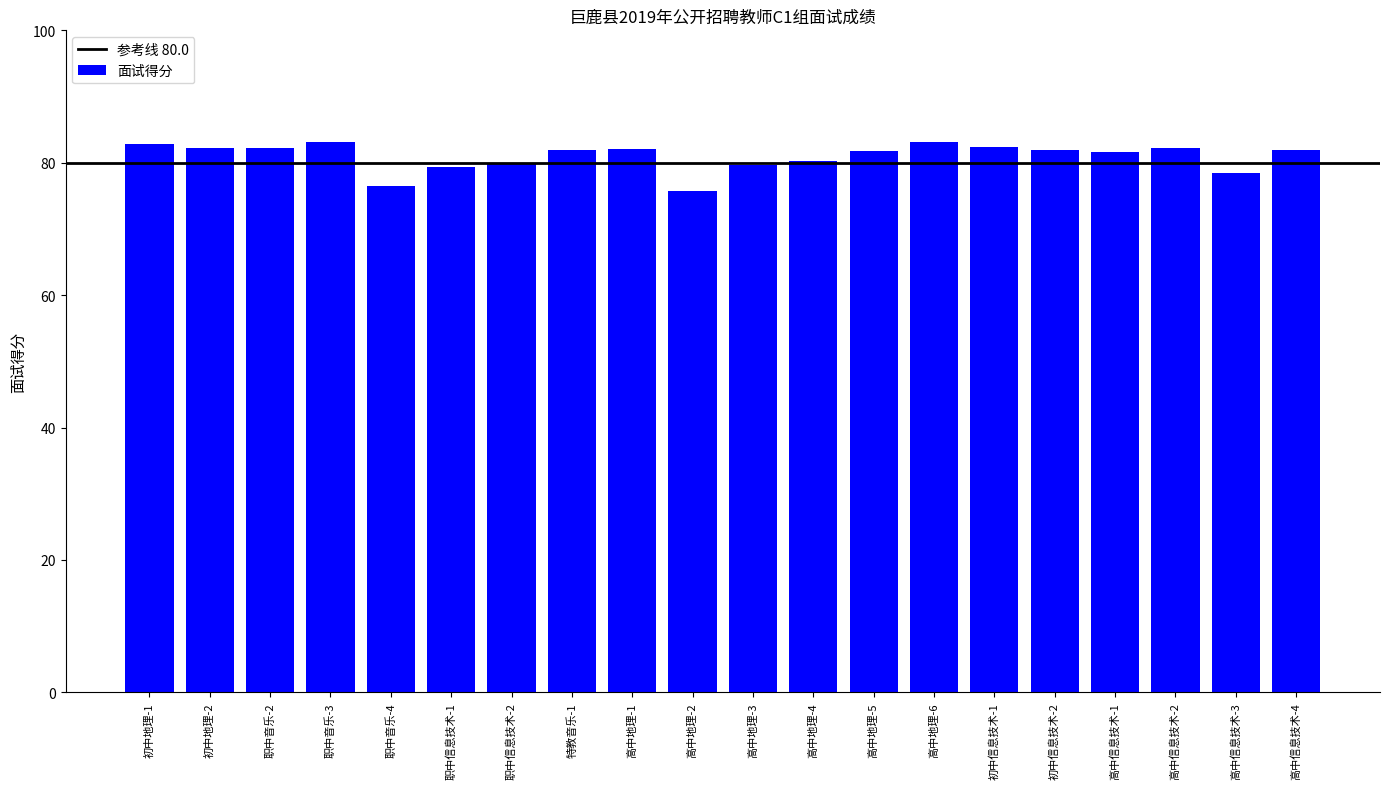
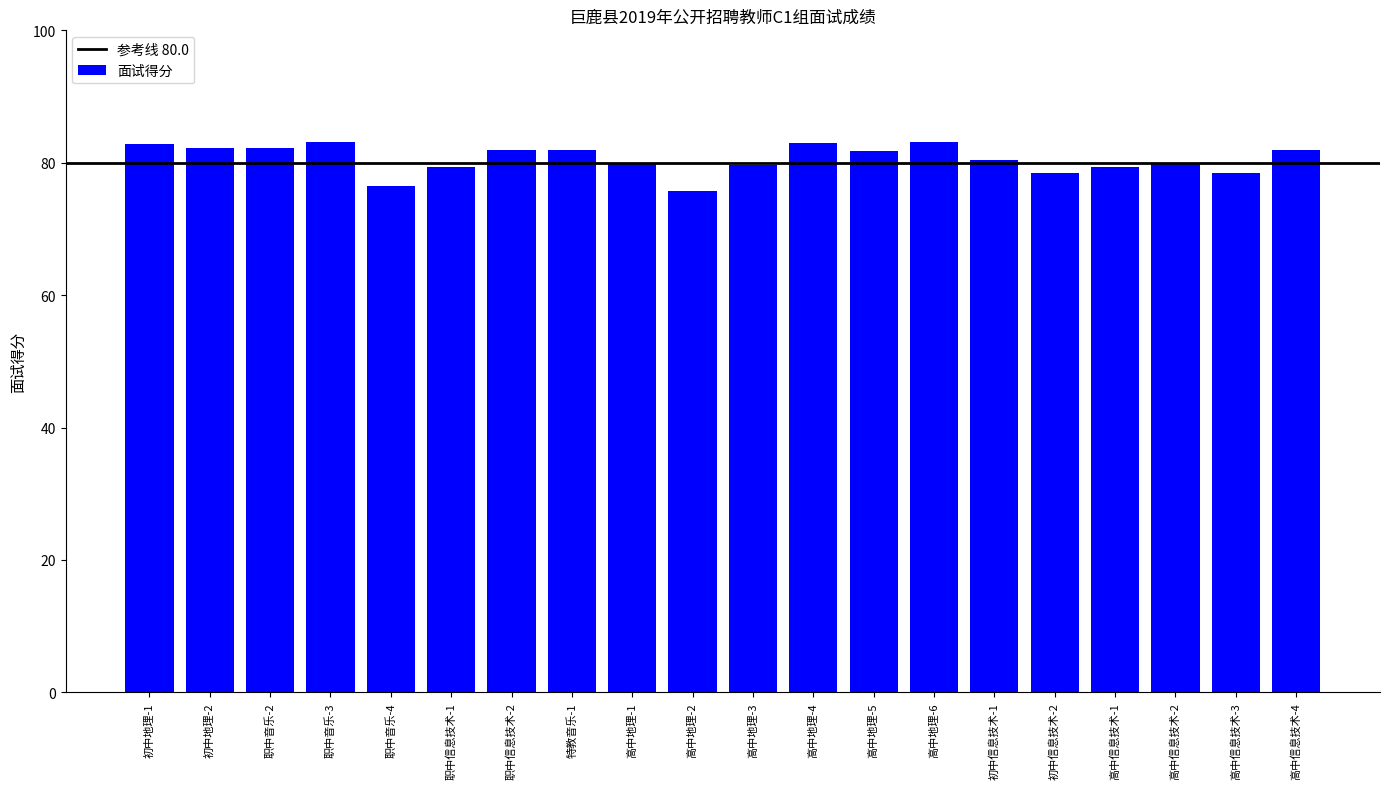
  {
    "初中地理-1": 83,
    "初中地理-2": 82,
    "职中音乐-2": 82,
    "职中音乐-3": 83,
    "职中音乐-4": 77,
    "职中信息技术-1": 79,
-   "职中信息技术-2": 80,
+   "职中信息技术-2": 82,
    "特教音乐-1": 82,
-   "高中地理-1": 82,
+   "高中地理-1": 80,
    "高中地理-2": 76,
    "高中地理-3": 80,
-   "高中地理-4": 80,
+   "高中地理-4": 83,
    "高中地理-5": 82,
    "高中地理-6": 83,
-   "初中信息技术-1": 82,
-   "初中信息技术-2": 82,
-   "高中信息技术-1": 82,
-   "高中信息技术-2": 82,
+   "初中信息技术-1": 80,
+   "初中信息技术-2": 79,
+   "高中信息技术-1": 79,
+   "高中信息技术-2": 80,
    "高中信息技术-3": 79,
    "高中信息技术-4": 82
  }
